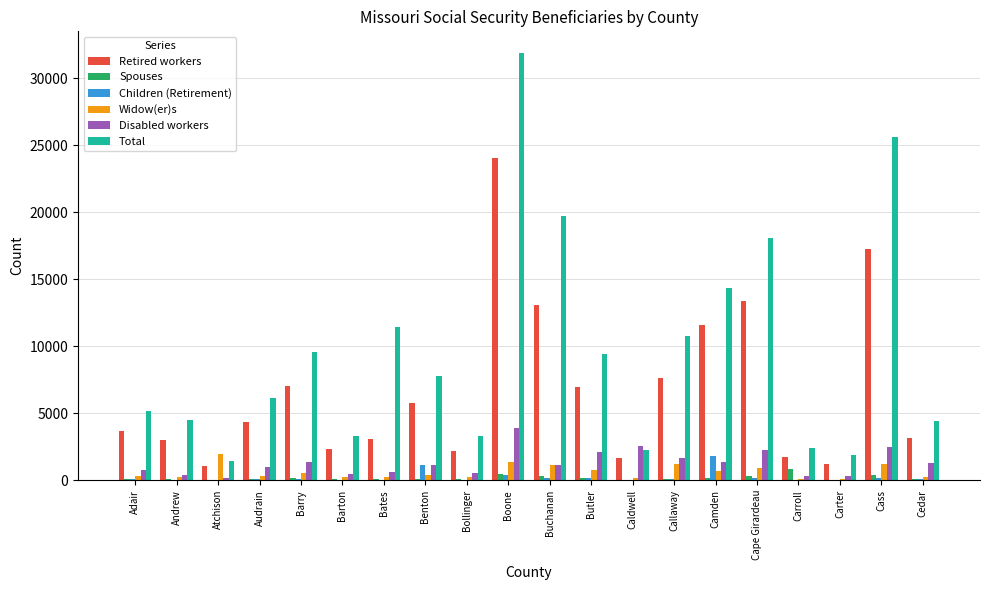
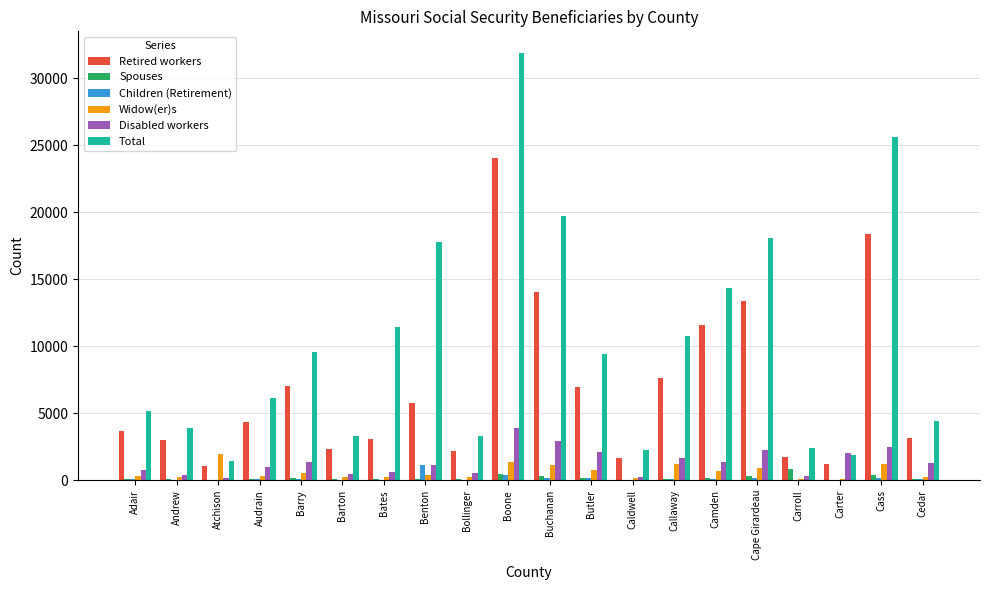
  {
    "Retired workers": {
      "Adair": 3700,
      "Andrew": 3000,
      "Atchison": 1100,
      "Audrain": 4300,
      "Barry": 7000,
      "Barton": 2300,
      "Bates": 3100,
      "Benton": 5800,
      "Bollinger": 2200,
      "Boone": 24000,
-     "Buchanan": 13100,
+     "Buchanan": 14100,
      "Butler": 7000,
      "Caldwell": 1600,
      "Callaway": 7700,
      "Camden": 11600,
      "Cape Girardeau": 13400,
      "Carroll": 1800,
      "Carter": 1200,
-     "Cass": 17300,
+     "Cass": 18400,
      "Cedar": 3200
    },
    "Spouses": {
      "Boone": 500,
      "Buchanan": 300,
      "Cape Girardeau": 300,
      "Carroll": 800,
      "Cass": 400
    },
    "Children (Retirement)": {
      "Benton": 1100,
      "Boone": 400,
-     "Camden": 1800
+     "Camden": 100
    },
    "Widow(er)s": {
      "Adair": 300,
      "Andrew": 200,
      "Atchison": 2000,
      "Audrain": 300,
      "Barry": 500,
      "Barton": 200,
      "Bates": 300,
      "Benton": 400,
      "Bollinger": 200,
      "Boone": 1400,
      "Buchanan": 1100,
      "Butler": 800,
      "Callaway": 1200,
      "Camden": 700,
      "Cape Girardeau": 900,
      "Cass": 1200,
      "Cedar": 200
    },
    "Disabled workers": {
      "Adair": 800,
      "Andrew": 400,
      "Audrain": 1000,
      "Barry": 1400,
      "Barton": 500,
      "Bates": 600,
      "Benton": 1200,
      "Bollinger": 600,
      "Boone": 3900,
-     "Buchanan": 1100,
+     "Buchanan": 2900,
      "Butler": 2100,
-     "Caldwell": 2600,
+     "Caldwell": 300,
      "Callaway": 1700,
      "Camden": 1300,
      "Cape Girardeau": 2300,
      "Carroll": 300,
-     "Carter": 300,
+     "Carter": 2100,
      "Cass": 2500,
      "Cedar": 1300
    },
    "Total": {
      "Adair": 5100,
-     "Andrew": 4500,
+     "Andrew": 3900,
      "Atchison": 1400,
      "Audrain": 6100,
      "Barry": 9600,
      "Barton": 3300,
      "Bates": 11500,
-     "Benton": 7800,
+     "Benton": 17800,
      "Bollinger": 3300,
      "Boone": 31900,
      "Buchanan": 19700,
      "Butler": 9400,
      "Caldwell": 2200,
      "Callaway": 10800,
      "Camden": 14300,
      "Cape Girardeau": 18100,
      "Carroll": 2400,
      "Carter": 1900,
      "Cass": 25700,
      "Cedar": 4400
    }
  }
